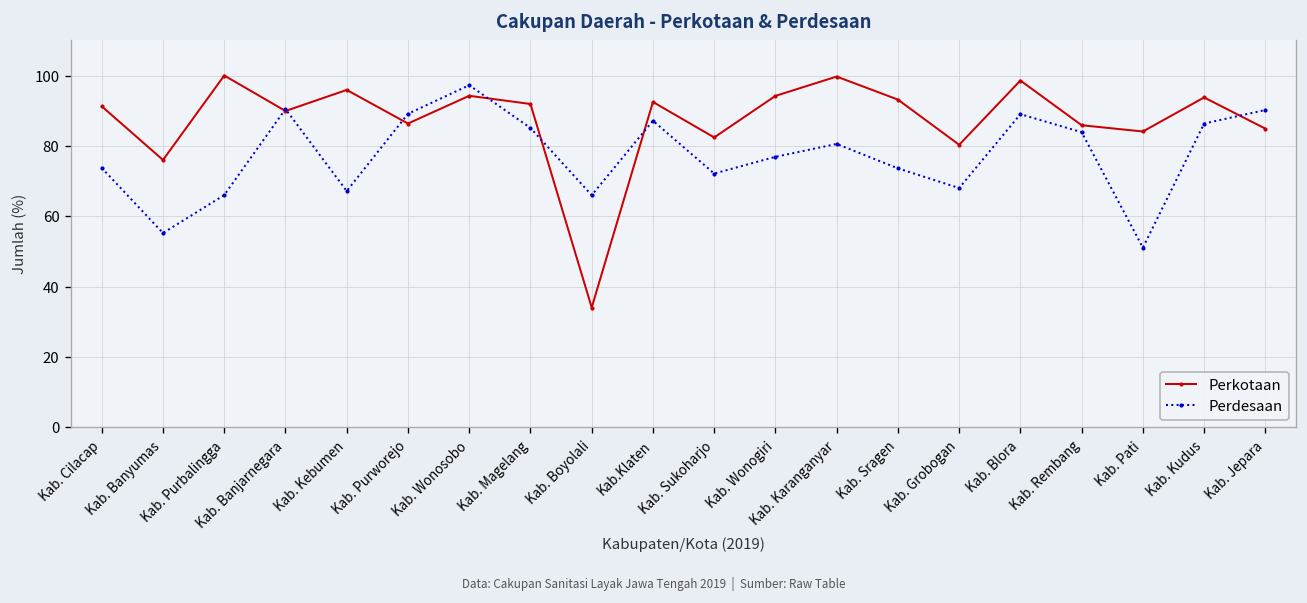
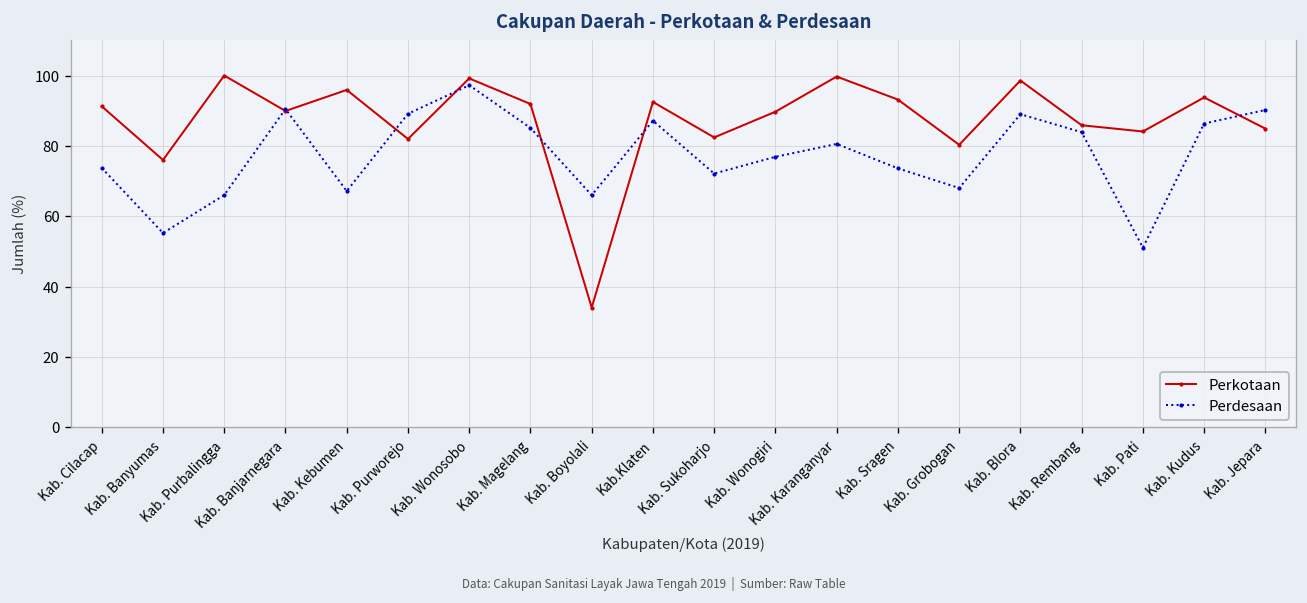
  {
    "Perkotaan": {
      "Kab. Cilacap": 91,
      "Kab. Banyumas": 76,
      "Kab. Purbalingga": 100,
      "Kab. Kebumen": 96,
-     "Kab. Purworejo": 86,
-     "Kab. Wonosobo": 94,
+     "Kab. Purworejo": 82,
+     "Kab. Wonosobo": 99,
      "Kab. Magelang": 92,
      "Kab. Boyolali": 34,
      "Kab.Klaten": 92,
      "Kab. Sukoharjo": 82,
-     "Kab. Wonogiri": 94,
+     "Kab. Wonogiri": 90,
      "Kab. Karanganyar": 100,
      "Kab. Sragen": 93,
      "Kab. Grobogan": 80,
      "Kab. Blora": 99,
      "Kab. Rembang": 86,
      "Kab. Pati": 84,
      "Kab. Kudus": 94,
      "Kab. Jepara": 85
    },
    "Perdesaan": {
      "Kab. Cilacap": 74,
      "Kab. Banyumas": 55,
      "Kab. Purbalingga": 66,
      "Kab. Kebumen": 67,
      "Kab. Purworejo": 89,
      "Kab. Wonosobo": 97,
      "Kab. Magelang": 85,
      "Kab. Boyolali": 66,
      "Kab.Klaten": 87,
      "Kab. Sukoharjo": 72,
      "Kab. Wonogiri": 77,
      "Kab. Karanganyar": 81,
      "Kab. Sragen": 74,
      "Kab. Grobogan": 68,
      "Kab. Blora": 89,
      "Kab. Rembang": 84,
      "Kab. Pati": 51,
      "Kab. Kudus": 86,
      "Kab. Jepara": 90
    }
  }
